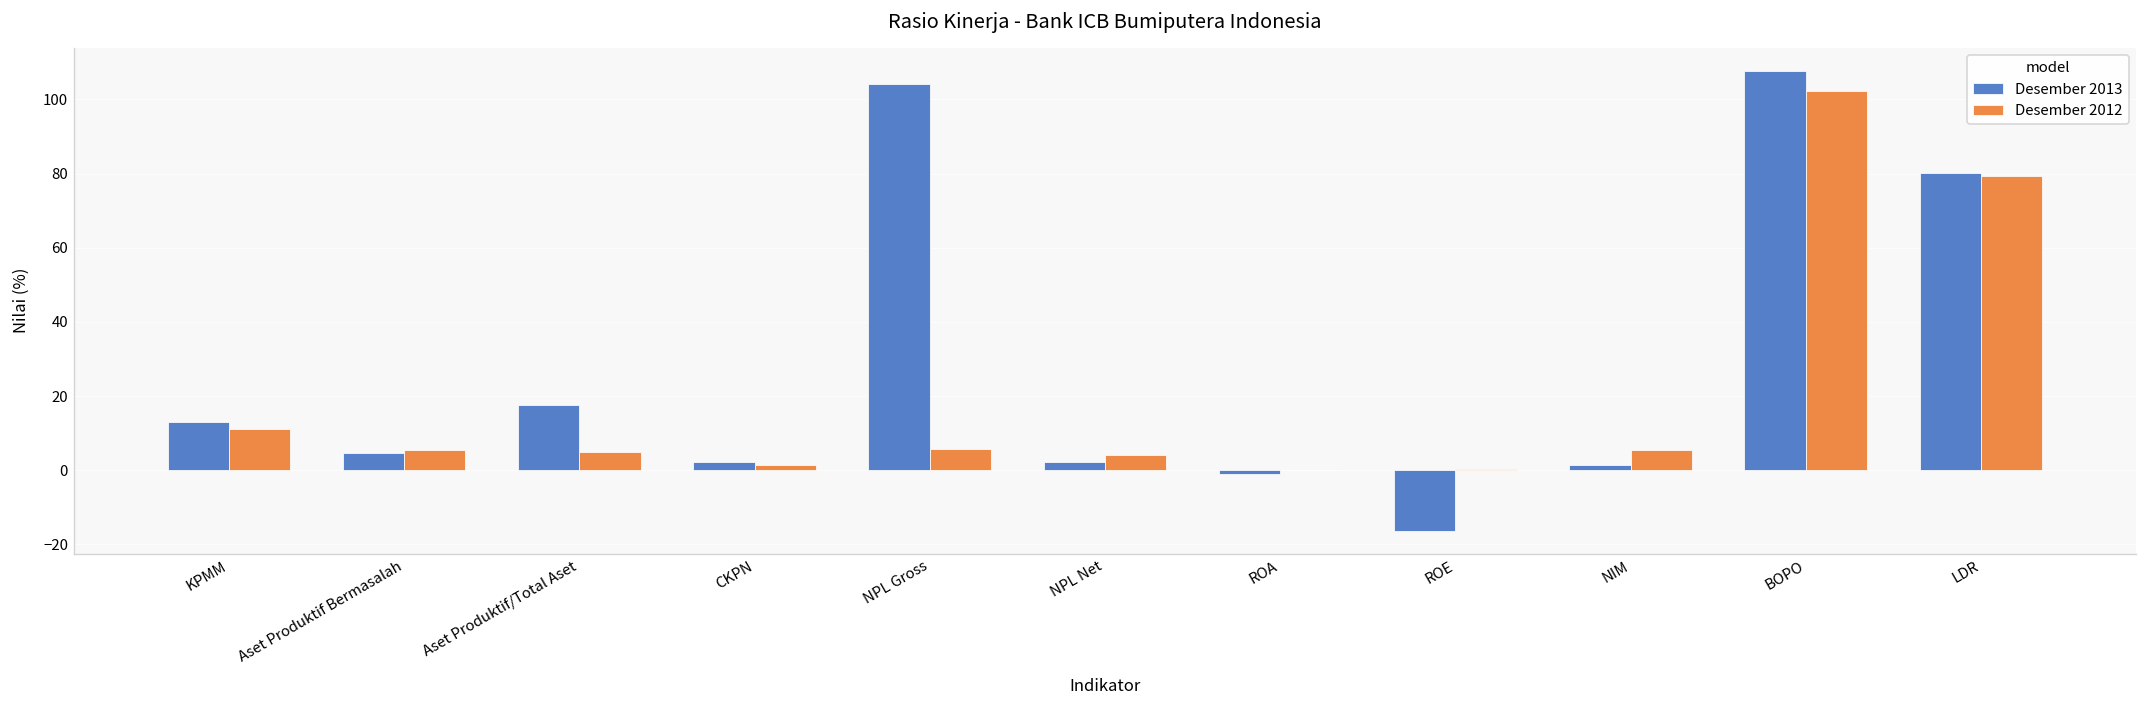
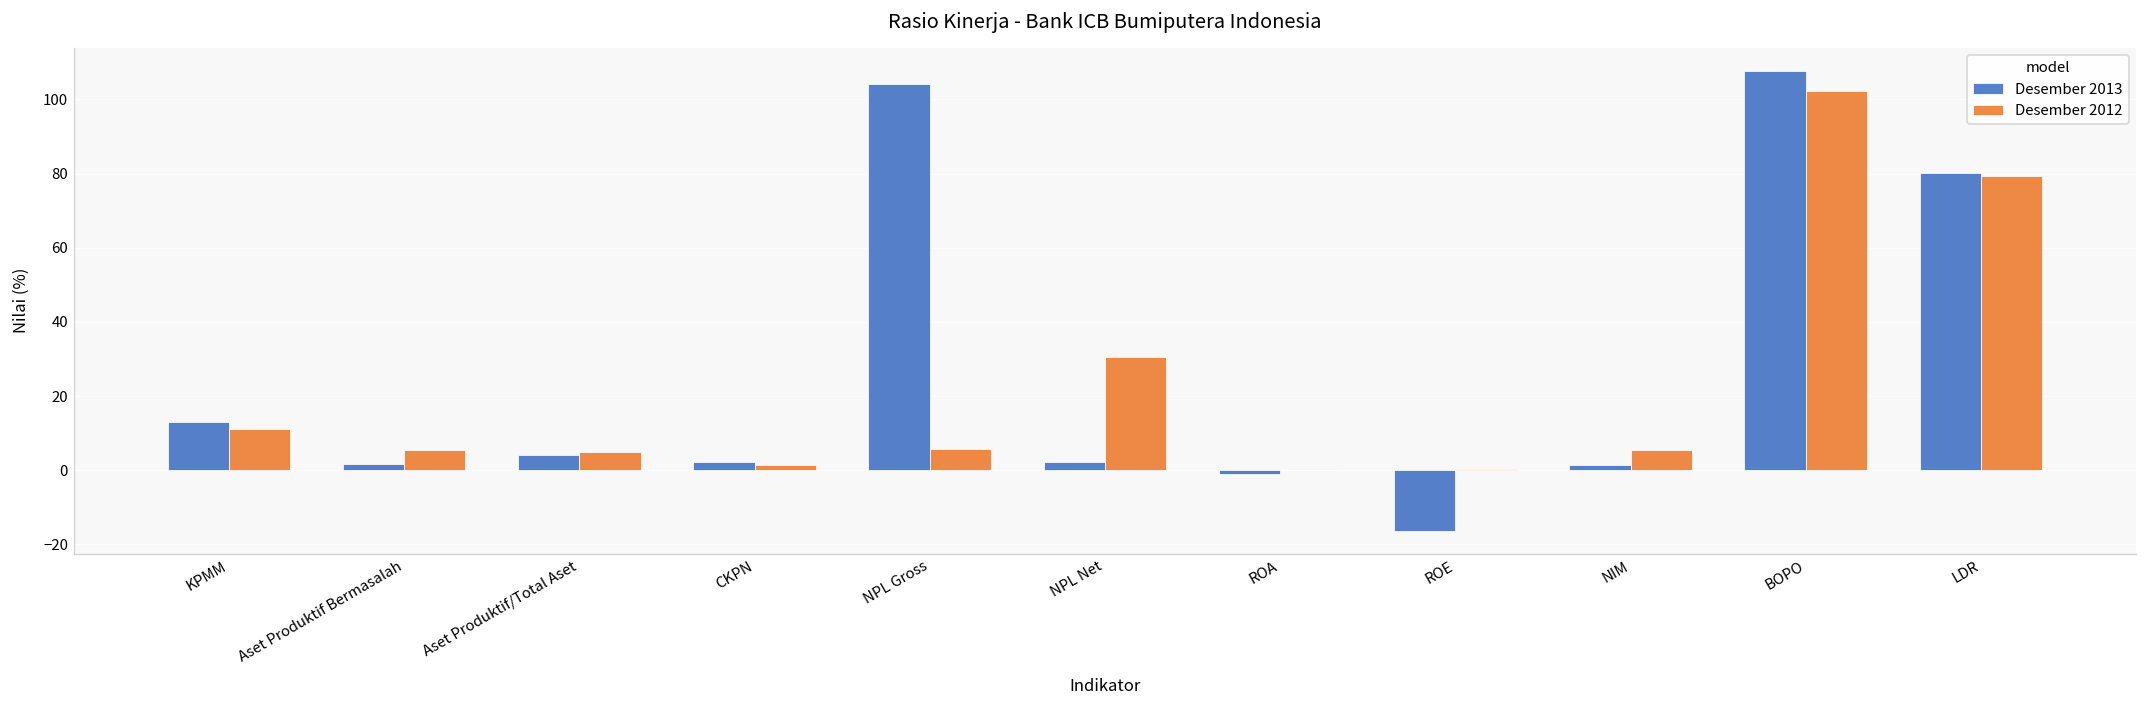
  {
    "Desember 2013": {
      "KPMM": 13,
-     "Aset Produktif Bermasalah": 5,
-     "Aset Produktif/Total Aset": 17,
+     "Aset Produktif Bermasalah": 2,
+     "Aset Produktif/Total Aset": 4,
      "CKPN": 2,
      "NPL Gross": 104,
      "NPL Net": 2,
      "ROA": -1,
      "ROE": -16,
      "NIM": 2,
      "BOPO": 108,
      "LDR": 80
    },
    "Desember 2012": {
      "KPMM": 11,
      "Aset Produktif Bermasalah": 5,
      "Aset Produktif/Total Aset": 5,
      "CKPN": 2,
      "NPL Gross": 6,
-     "NPL Net": 4,
+     "NPL Net": 31,
      "NIM": 5,
      "BOPO": 102,
      "LDR": 79
    }
  }
